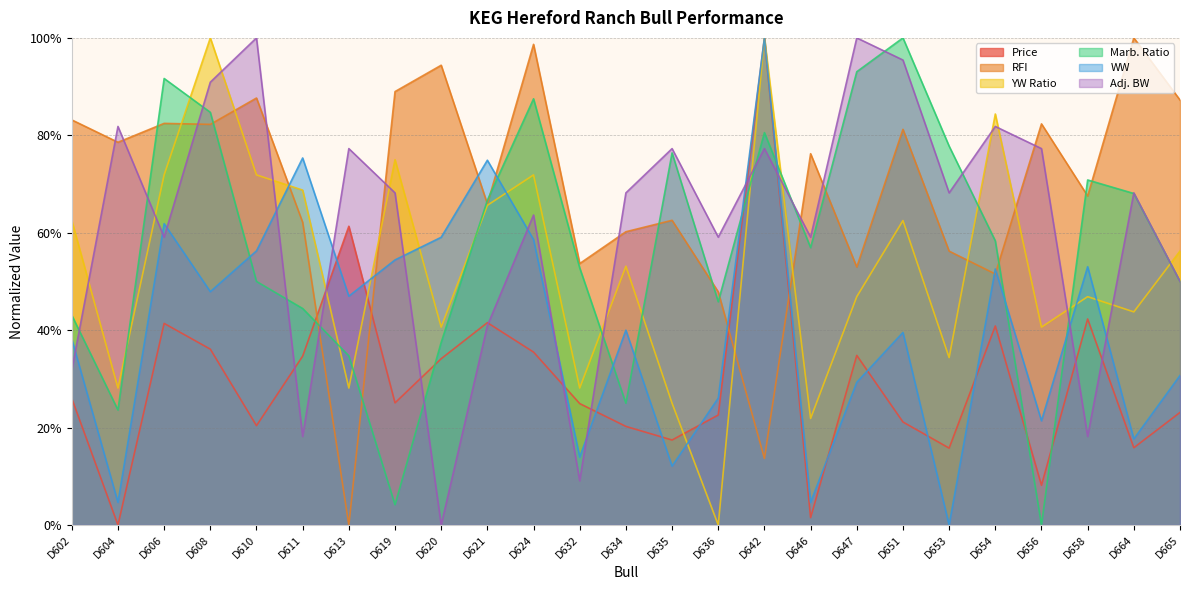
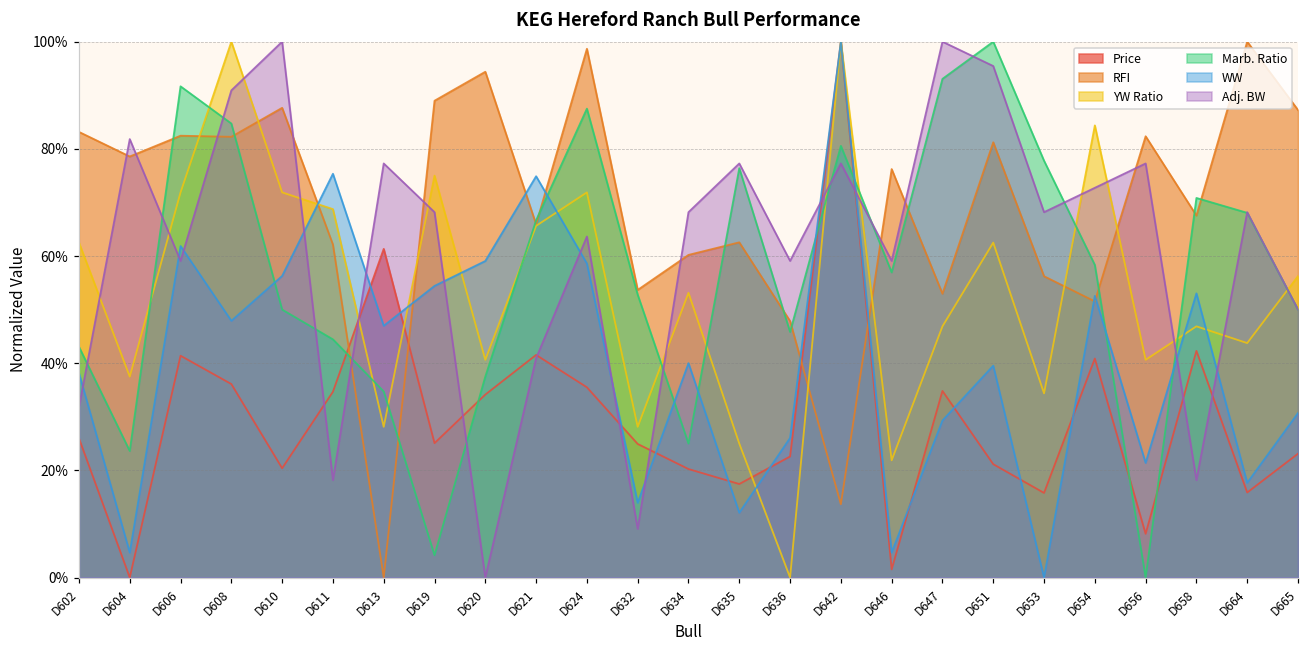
  {
    "YW Ratio": {
      "D602": "63%",
-     "D604": "28%",
+     "D604": "38%",
      "D606": "72%",
      "D608": "100%",
      "D610": "72%",
      "D611": "69%",
      "D613": "28%",
      "D619": "75%",
      "D620": "41%",
      "D624": "72%",
      "D632": "28%",
      "D634": "53%",
      "D635": "25%",
      "D636": "0%",
      "D646": "22%",
      "D647": "47%",
      "D651": "63%",
      "D653": "34%",
      "D654": "84%",
      "D656": "41%",
      "D658": "47%",
      "D664": "44%",
      "D665": "56%"
    },
    "Marb. Ratio": {
      "D602": "43%",
      "D604": "24%",
      "D606": "92%",
      "D608": "85%",
      "D610": "50%",
      "D611": "44%",
      "D613": "35%",
      "D619": "4%",
      "D620": "38%",
      "D621": "67%",
      "D624": "88%",
      "D632": "53%",
      "D634": "25%",
      "D635": "76%",
      "D636": "46%",
      "D642": "81%",
      "D646": "57%",
      "D647": "93%",
      "D651": "100%",
      "D653": "78%",
      "D654": "58%",
      "D656": "0%",
      "D658": "71%"
    },
    "WW": {
      "D602": "38%",
      "D604": "5%",
      "D606": "62%",
      "D608": "48%",
      "D610": "56%",
      "D611": "75%",
      "D613": "47%",
      "D619": "54%",
      "D620": "59%",
      "D621": "75%",
      "D624": "59%",
      "D632": "14%",
      "D634": "40%",
      "D635": "12%",
      "D636": "26%",
      "D646": "5%",
      "D647": "29%",
      "D651": "40%",
      "D653": "0%",
      "D654": "53%",
      "D656": "21%",
      "D658": "53%",
      "D664": "18%",
      "D665": "31%"
    },
    "Adj. BW": {
      "D602": "32%",
      "D604": "82%",
      "D606": "59%",
      "D608": "91%",
      "D610": "100%",
      "D611": "18%",
      "D613": "77%",
      "D619": "68%",
      "D620": "0%",
      "D621": "41%",
      "D624": "64%",
      "D632": "9%",
      "D634": "68%",
      "D635": "77%",
      "D636": "59%",
      "D642": "77%",
      "D646": "59%",
      "D647": "100%",
      "D651": "95%",
      "D653": "68%",
-     "D654": "82%",
+     "D654": "73%",
      "D656": "77%",
      "D658": "18%"
    }
  }
